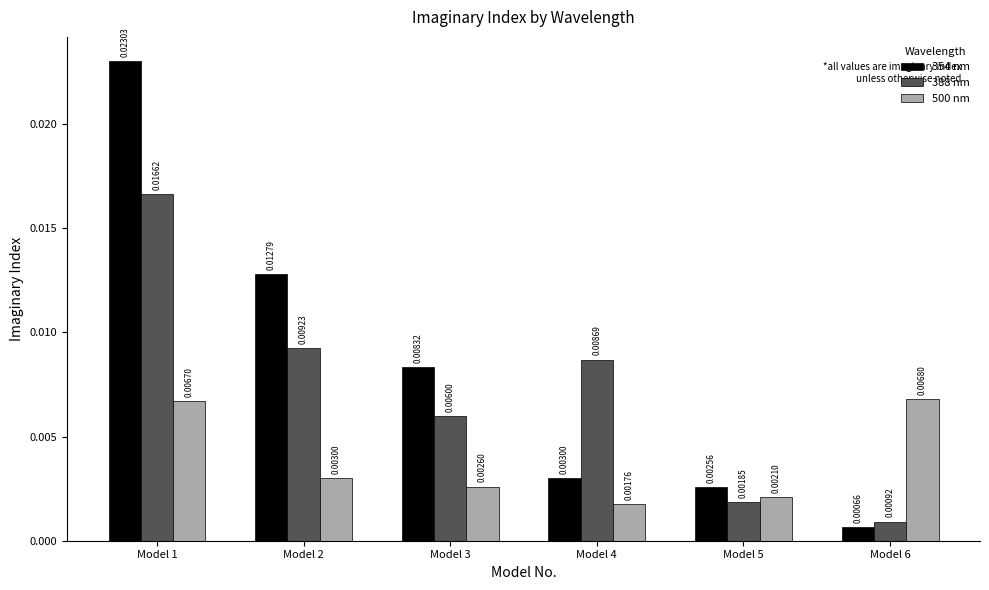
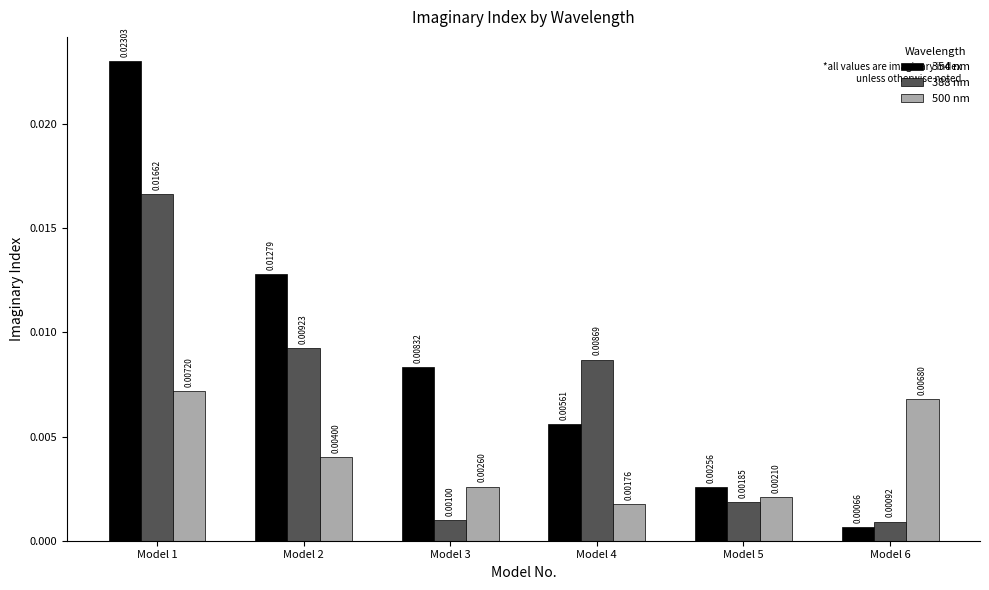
  {
    "354 nm": {
      "Model 1": 0.02303,
      "Model 2": 0.01279,
      "Model 3": 0.00832,
-     "Model 4": 0.00300,
+     "Model 4": 0.00561,
      "Model 5": 0.00256,
      "Model 6": 0.00066
    },
    "388 nm": {
      "Model 1": 0.01662,
      "Model 2": 0.00923,
-     "Model 3": 0.00600,
+     "Model 3": 0.00100,
      "Model 4": 0.00869,
      "Model 5": 0.00185,
      "Model 6": 0.00092
    },
    "500 nm": {
-     "Model 1": 0.00670,
-     "Model 2": 0.00300,
+     "Model 1": 0.00720,
+     "Model 2": 0.00400,
      "Model 3": 0.00260,
      "Model 4": 0.00176,
      "Model 5": 0.00210,
      "Model 6": 0.00680
    }
  }
